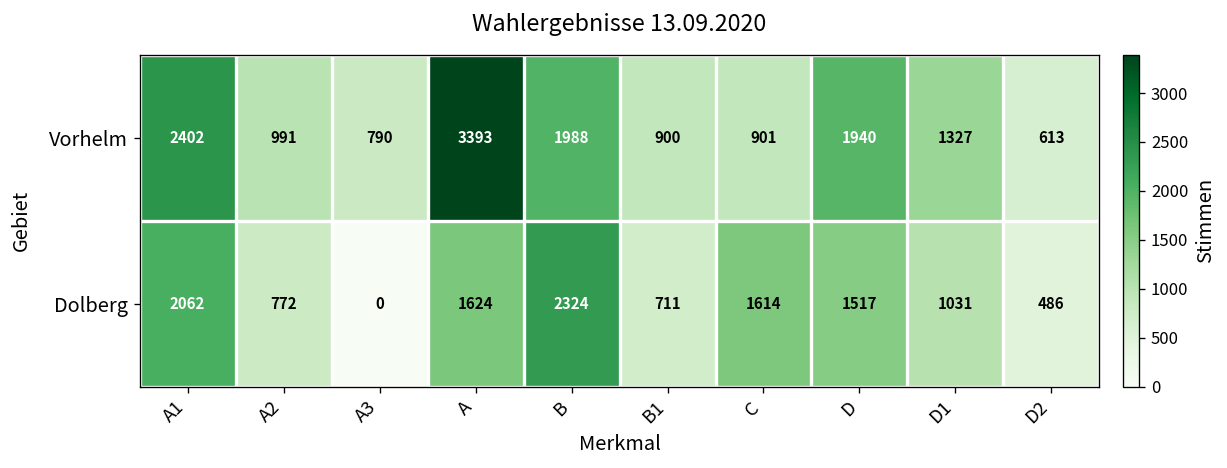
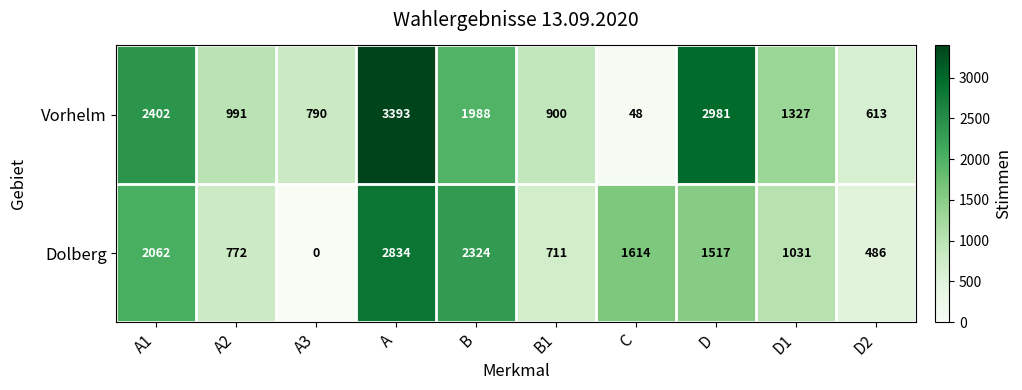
  {
    "Vorhelm": {
      "A1": 2402,
      "A2": 991,
      "A3": 790,
      "A": 3393,
      "B": 1988,
      "B1": 900,
-     "C": 901,
-     "D": 1940,
+     "C": 48,
+     "D": 2981,
      "D1": 1327,
      "D2": 613
    },
    "Dolberg": {
      "A1": 2062,
      "A2": 772,
      "A3": 0,
-     "A": 1624,
+     "A": 2834,
      "B": 2324,
      "B1": 711,
      "C": 1614,
      "D": 1517,
      "D1": 1031,
      "D2": 486
    }
  }
